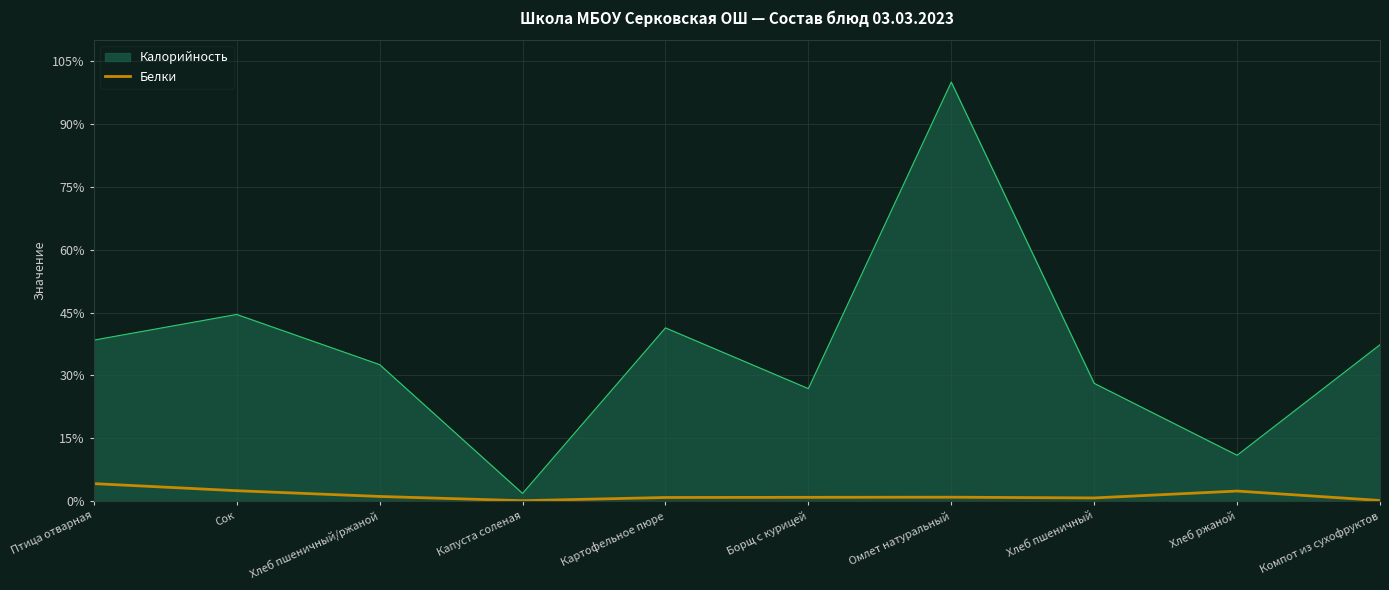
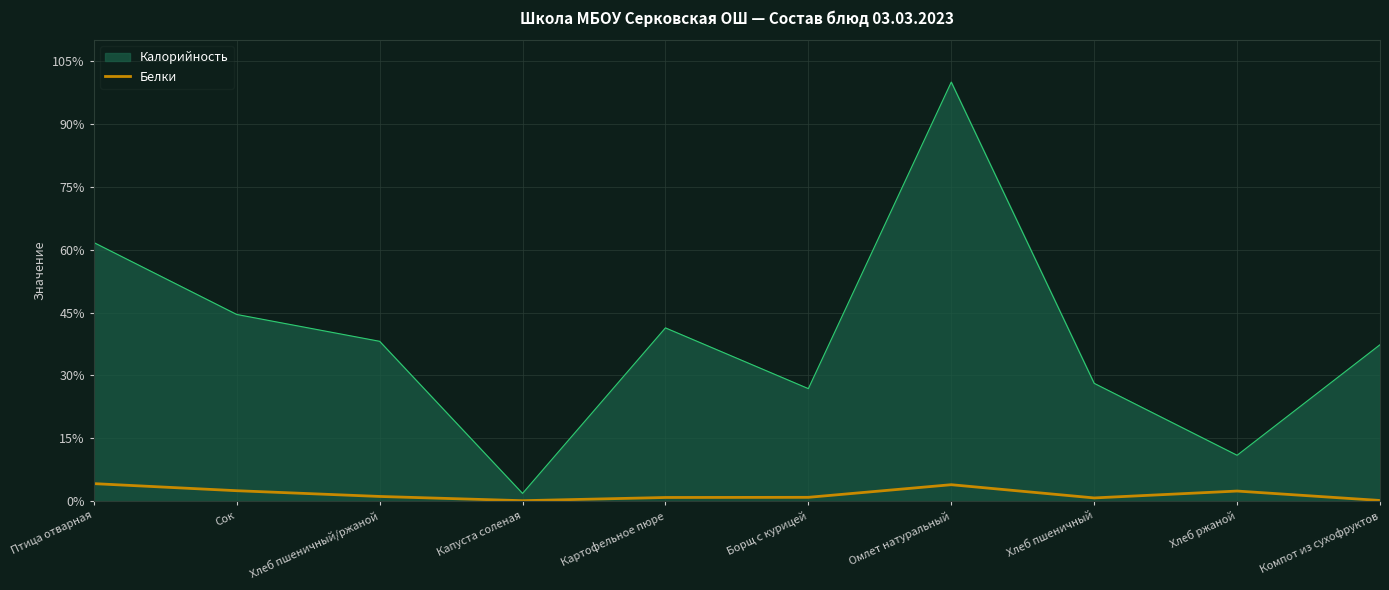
  {
    "Калорийность": {
-     "Птица отварная": "38%",
+     "Птица отварная": "62%",
      "Сок": "45%",
-     "Хлеб пшеничный/ржаной": "33%",
+     "Хлеб пшеничный/ржаной": "38%",
      "Капуста соленая": "2%",
      "Картофельное пюре": "41%",
      "Борщ с курицей": "27%",
      "Омлет натуральный": "100%",
      "Хлеб пшеничный": "28%",
      "Хлеб ржаной": "11%",
      "Компот из сухофруктов": "37%"
    },
    "Белки": {
      "Птица отварная": "4%",
      "Сок": "3%",
      "Хлеб пшеничный/ржаной": "1%",
      "Капуста соленая": "0%",
      "Картофельное пюре": "1%",
      "Борщ с курицей": "1%",
-     "Омлет натуральный": "1%",
+     "Омлет натуральный": "4%",
      "Хлеб пшеничный": "1%",
      "Хлеб ржаной": "2%",
      "Компот из сухофруктов": "0%"
    }
  }
